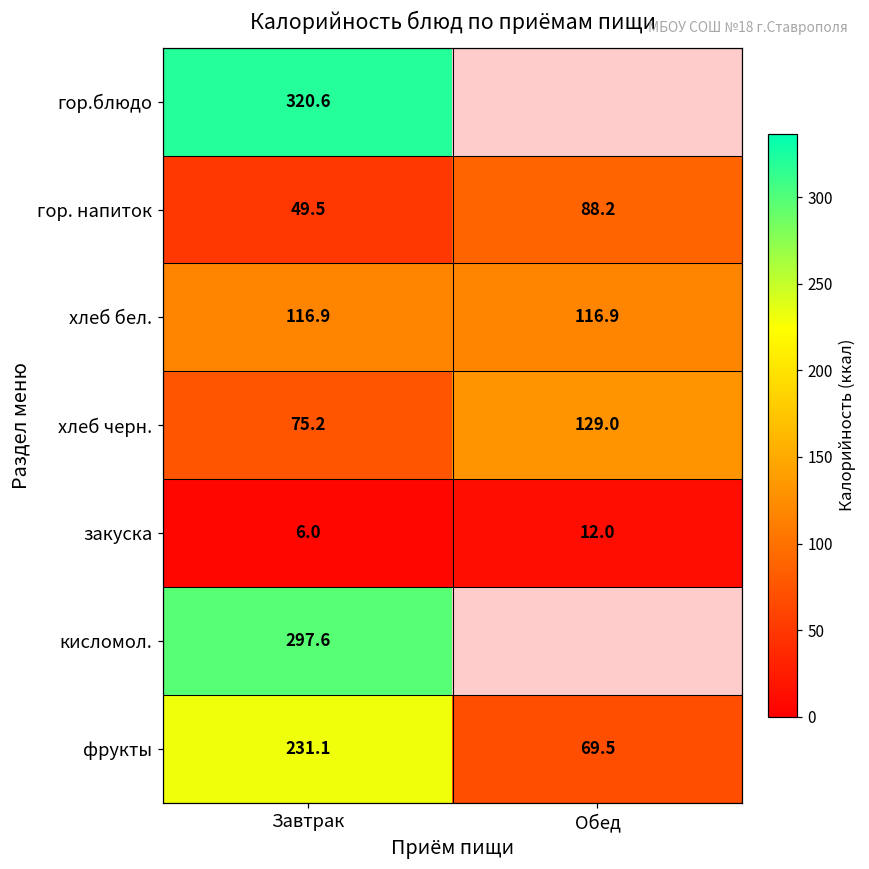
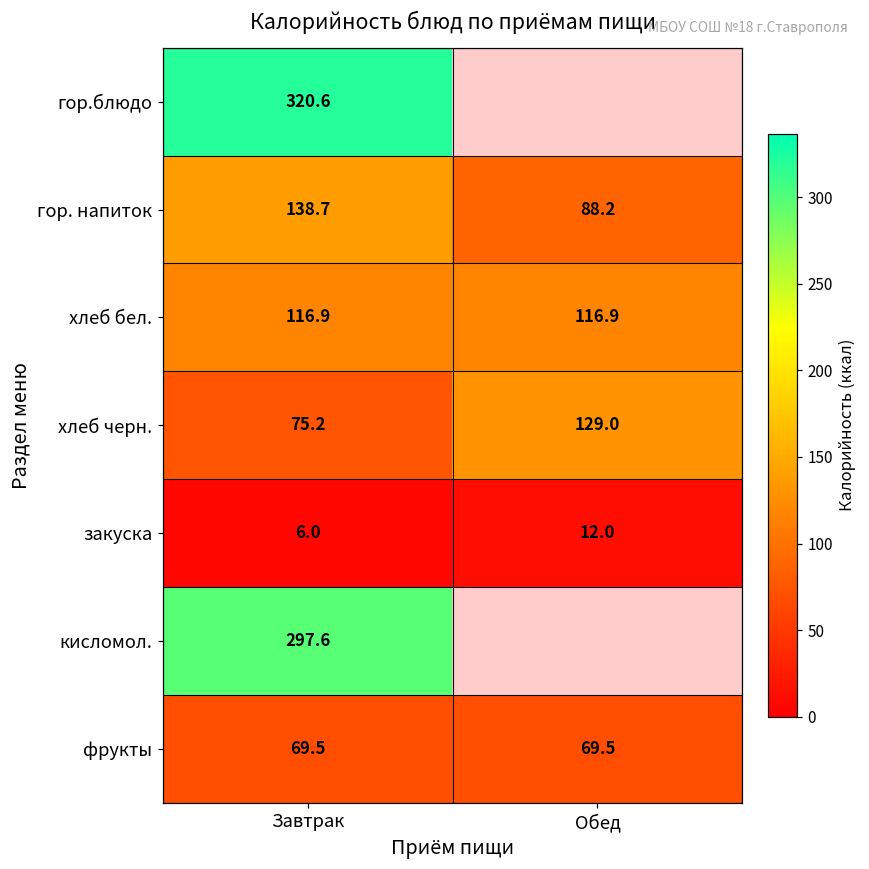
  {
    "гор.блюдо": {
      "Завтрак": 320.6
    },
    "гор. напиток": {
-     "Завтрак": 49.5,
+     "Завтрак": 138.7,
      "Обед": 88.2
    },
    "хлеб бел.": {
      "Завтрак": 116.9,
      "Обед": 116.9
    },
    "хлеб черн.": {
      "Завтрак": 75.2,
      "Обед": 129.0
    },
    "закуска": {
      "Завтрак": 6.0,
      "Обед": 12.0
    },
    "кисломол.": {
      "Завтрак": 297.6
    },
    "фрукты": {
-     "Завтрак": 231.1,
+     "Завтрак": 69.5,
      "Обед": 69.5
    }
  }
